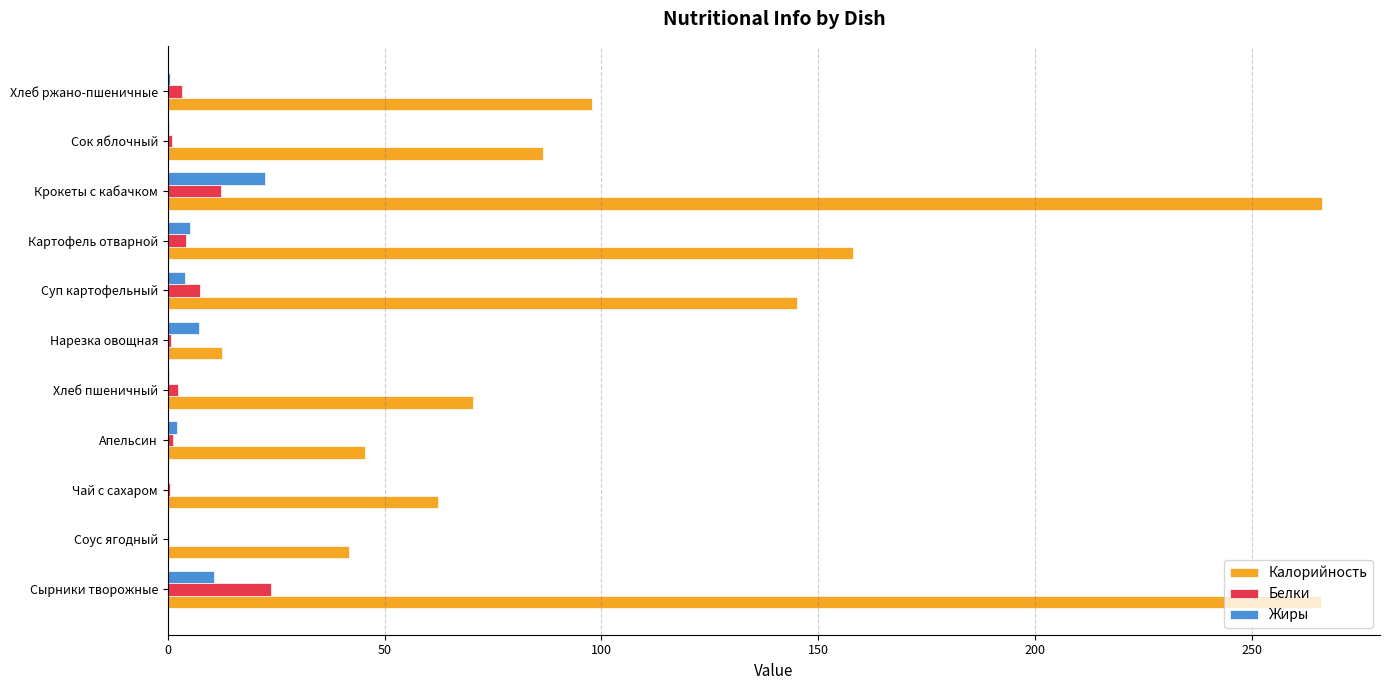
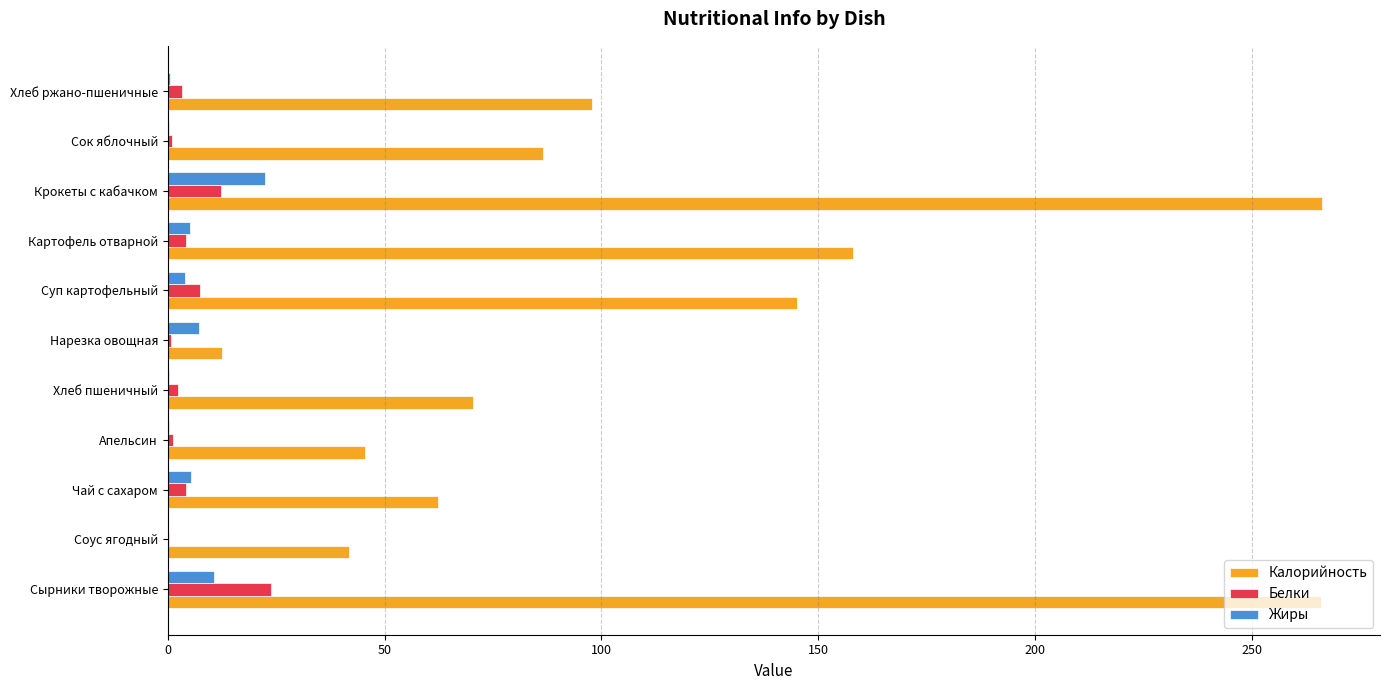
  {
    "Калорийность": {
      "Хлеб ржано-пшеничные": 98,
      "Сок яблочный": 87,
      "Крокеты с кабачком": 266,
      "Картофель отварной": 158,
      "Суп картофельный": 145,
      "Нарезка овощная": 13,
      "Хлеб пшеничный": 70,
      "Апельсин": 45,
      "Чай с сахаром": 62,
      "Соус ягодный": 42
    },
    "Белки": {
      "Хлеб ржано-пшеничные": 3,
      "Сок яблочный": 1,
      "Крокеты с кабачком": 12,
      "Картофель отварной": 4,
      "Суп картофельный": 7,
      "Нарезка овощная": 1,
      "Хлеб пшеничный": 2,
      "Апельсин": 1,
-     "Чай с сахаром": 0,
+     "Чай с сахаром": 4,
      "Сырники творожные": 24
    },
    "Жиры": {
      "Хлеб ржано-пшеничные": 1,
      "Крокеты с кабачком": 22,
      "Картофель отварной": 5,
      "Суп картофельный": 4,
      "Нарезка овощная": 7,
-     "Апельсин": 2,
-     "Чай с сахаром": 0,
+     "Апельсин": 0,
+     "Чай с сахаром": 5,
      "Соус ягодный": 0,
      "Сырники творожные": 11
    }
  }
